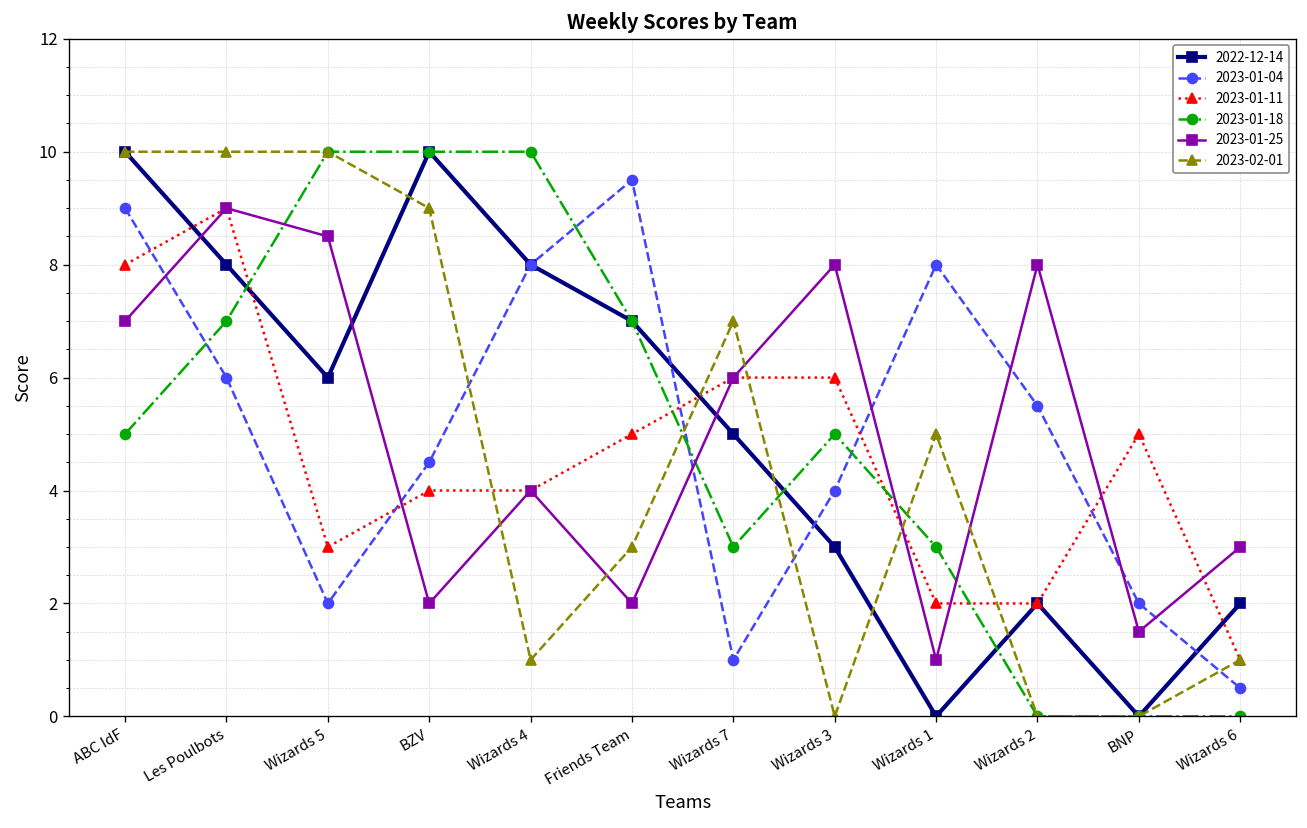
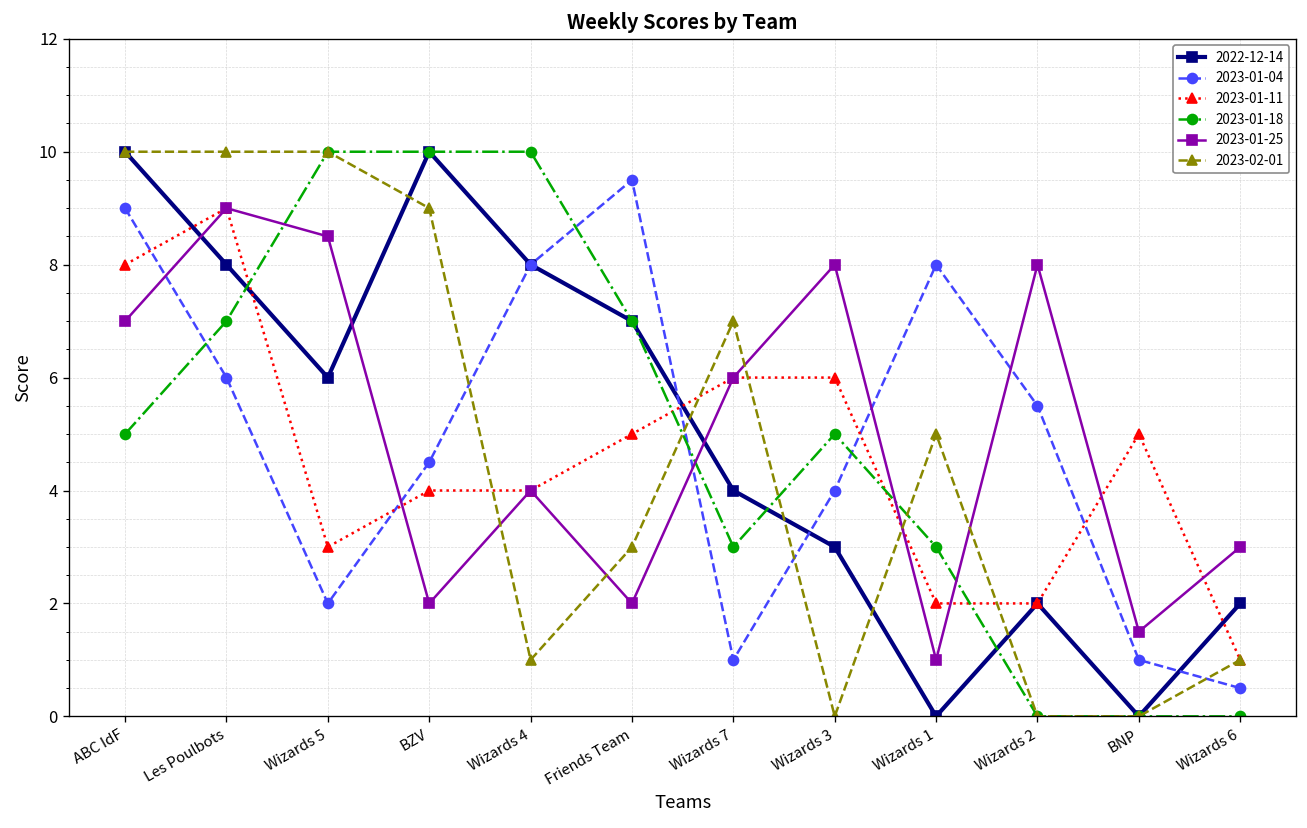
  {
    "2022-12-14": {
      "Les Poulbots": 8,
      "Wizards 5": 6,
-     "Wizards 7": 5,
+     "Wizards 7": 4,
      "Wizards 3": 3,
      "Wizards 1": 0,
      "Wizards 6": 2
    },
    "2023-01-04": {
      "ABC IdF": 9,
      "Les Poulbots": 6,
      "Wizards 5": 2,
      "BZV": 4.5,
      "Friends Team": 9.5,
      "Wizards 7": 1,
      "Wizards 3": 4,
      "Wizards 1": 8,
      "Wizards 2": 5.5,
-     "BNP": 2,
+     "BNP": 1,
      "Wizards 6": 0.5
    },
    "2023-01-11": {
      "ABC IdF": 8,
      "Wizards 5": 3,
      "BZV": 4,
      "Friends Team": 5,
      "Wizards 3": 6,
      "Wizards 1": 2,
      "BNP": 5
    },
    "2023-01-18": {
      "ABC IdF": 5,
      "Les Poulbots": 7,
      "Wizards 4": 10,
      "Wizards 7": 3,
      "Wizards 3": 5,
      "Wizards 1": 3,
      "Wizards 6": 0
    },
    "2023-01-25": {
      "ABC IdF": 7,
      "Wizards 5": 8.5,
      "BZV": 2,
      "Friends Team": 2,
      "Wizards 3": 8,
      "Wizards 1": 1,
      "Wizards 2": 8,
      "BNP": 1.5,
      "Wizards 6": 3
    },
    "2023-02-01": {
      "Les Poulbots": 10,
      "BZV": 9,
      "Wizards 4": 1,
      "Friends Team": 3,
      "Wizards 7": 7,
      "Wizards 3": 0,
      "Wizards 1": 5
    }
  }
